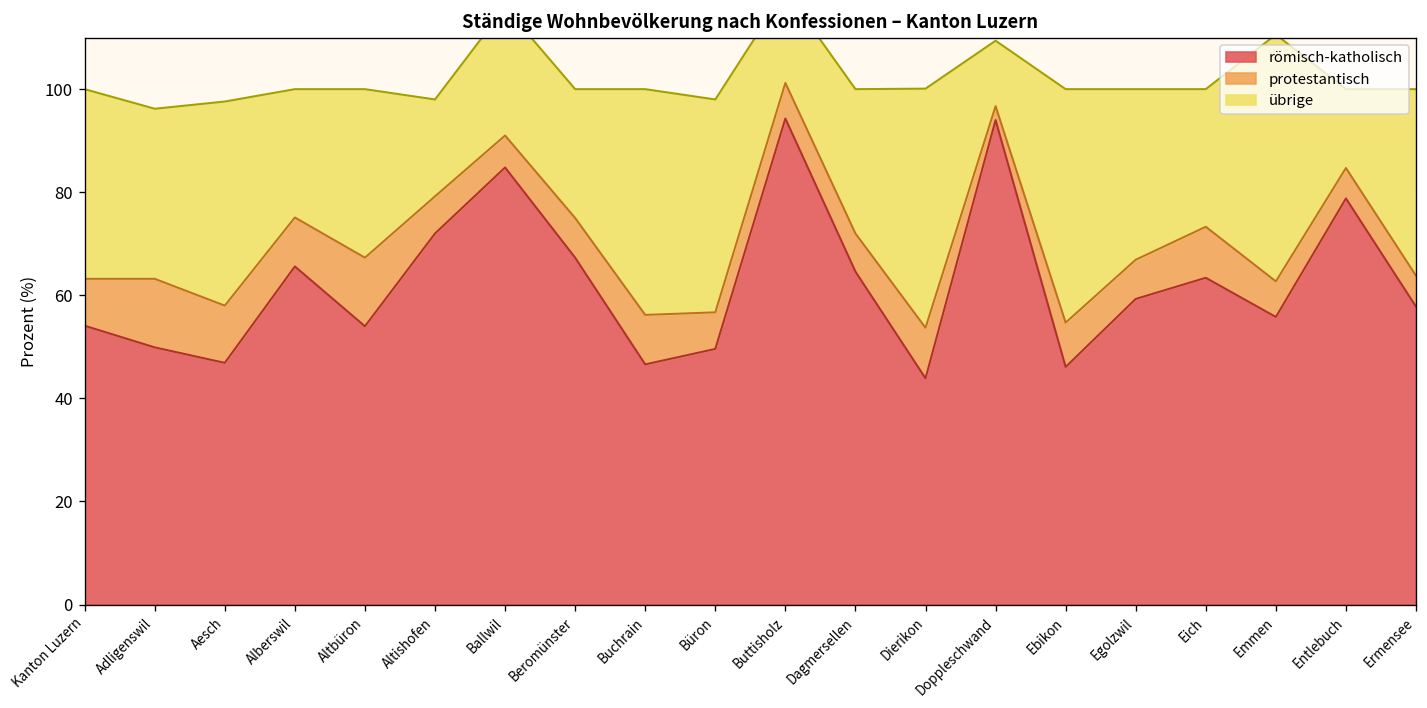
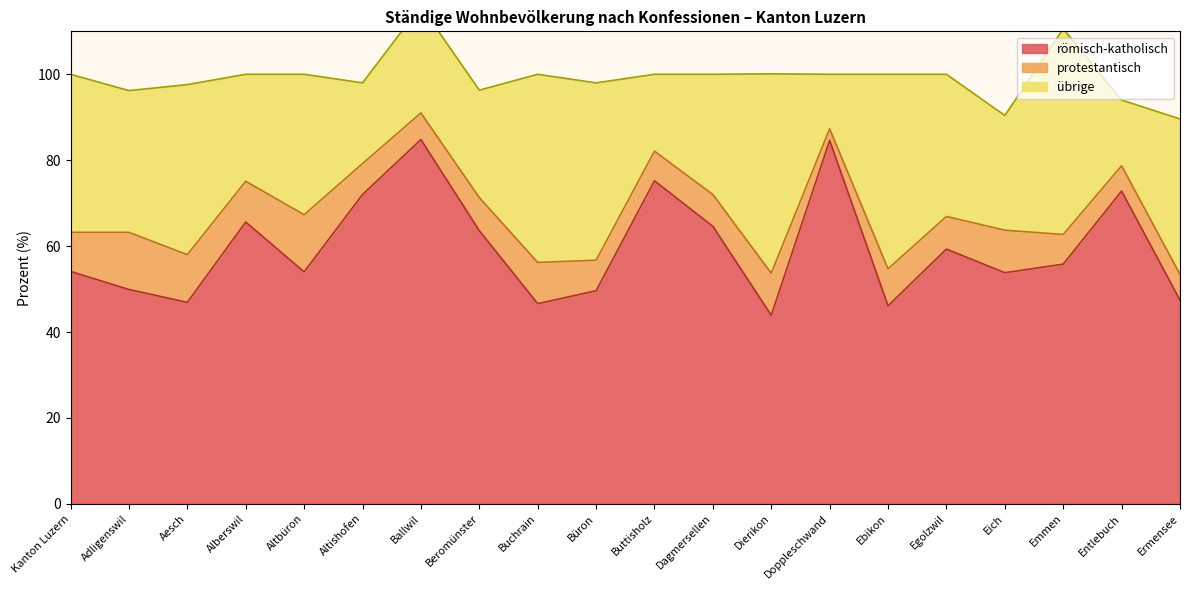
  {
    "römisch-katholisch": {
      "Kanton Luzern": 54,
      "Adligenswil": 50,
      "Aesch": 47,
      "Alberswil": 66,
      "Altbüron": 54,
      "Altishofen": 72,
      "Ballwil": 85,
-     "Beromünster": 67,
+     "Beromünster": 64,
      "Buchrain": 47,
      "Büron": 50,
-     "Buttisholz": 94,
+     "Buttisholz": 75,
      "Dagmersellen": 65,
      "Dierikon": 44,
-     "Doppleschwand": 94,
+     "Doppleschwand": 85,
      "Ebikon": 46,
      "Egolzwil": 59,
-     "Eich": 63,
+     "Eich": 54,
      "Emmen": 56,
-     "Entlebuch": 79,
-     "Ermensee": 58
+     "Entlebuch": 73,
+     "Ermensee": 47
    },
    "protestantisch": {
      "Kanton Luzern": 9,
      "Adligenswil": 13,
      "Aesch": 11,
      "Alberswil": 10,
      "Altbüron": 13,
      "Altishofen": 7,
      "Ballwil": 6,
      "Beromünster": 8,
      "Buchrain": 10,
      "Büron": 7,
      "Buttisholz": 7,
      "Dagmersellen": 7,
      "Dierikon": 10,
      "Doppleschwand": 3,
      "Ebikon": 9,
      "Egolzwil": 8,
      "Eich": 10,
      "Emmen": 7,
      "Entlebuch": 6,
      "Ermensee": 6
    },
    "übrige": {
      "Kanton Luzern": 37,
      "Adligenswil": 33,
      "Aesch": 40,
      "Alberswil": 25,
      "Altbüron": 33,
      "Altishofen": 19,
      "Beromünster": 25,
      "Buchrain": 44,
      "Büron": 41,
      "Dagmersellen": 28,
      "Dierikon": 46,
      "Doppleschwand": 13,
      "Ebikon": 45,
      "Egolzwil": 33,
      "Eich": 27,
      "Ermensee": 36
    }
  }
